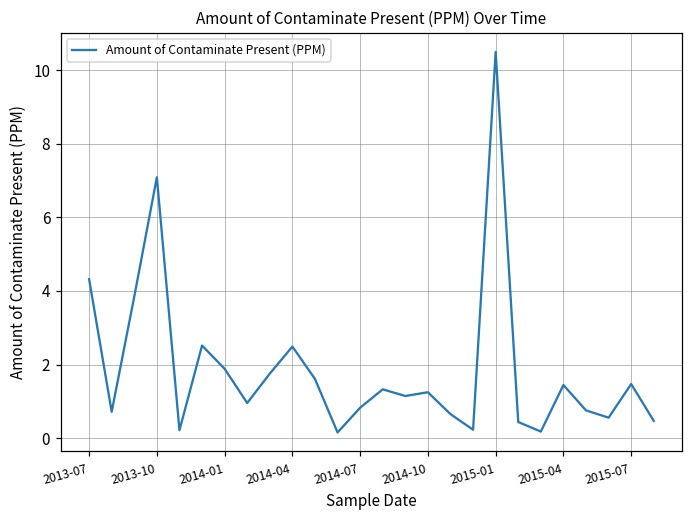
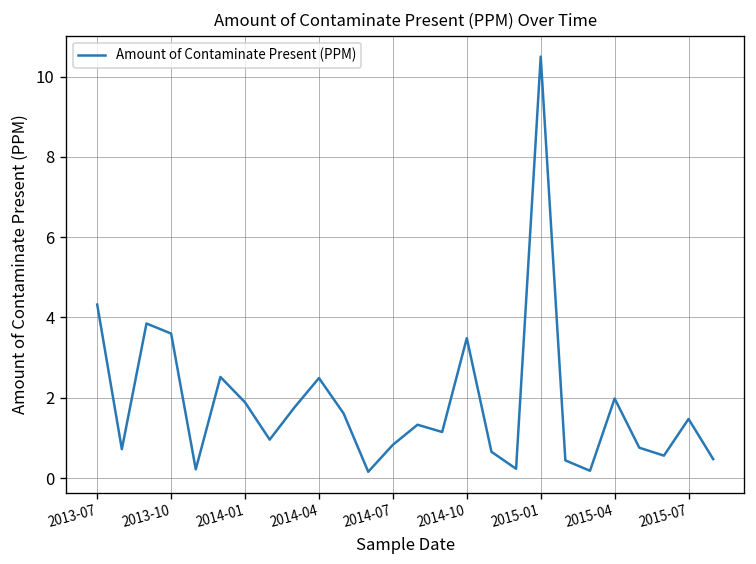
  {
    "2013-07": 4.3,
-   "2013-10": 7.1,
+   "2013-10": 3.6,
    "2014-01": 1.9,
    "2014-04": 2.5,
    "2014-07": 0.8,
-   "2014-10": 1.2,
+   "2014-10": 3.5,
    "2015-01": 10.5,
-   "2015-04": 1.4,
+   "2015-04": 2.0,
    "2015-07": 1.5
  }
